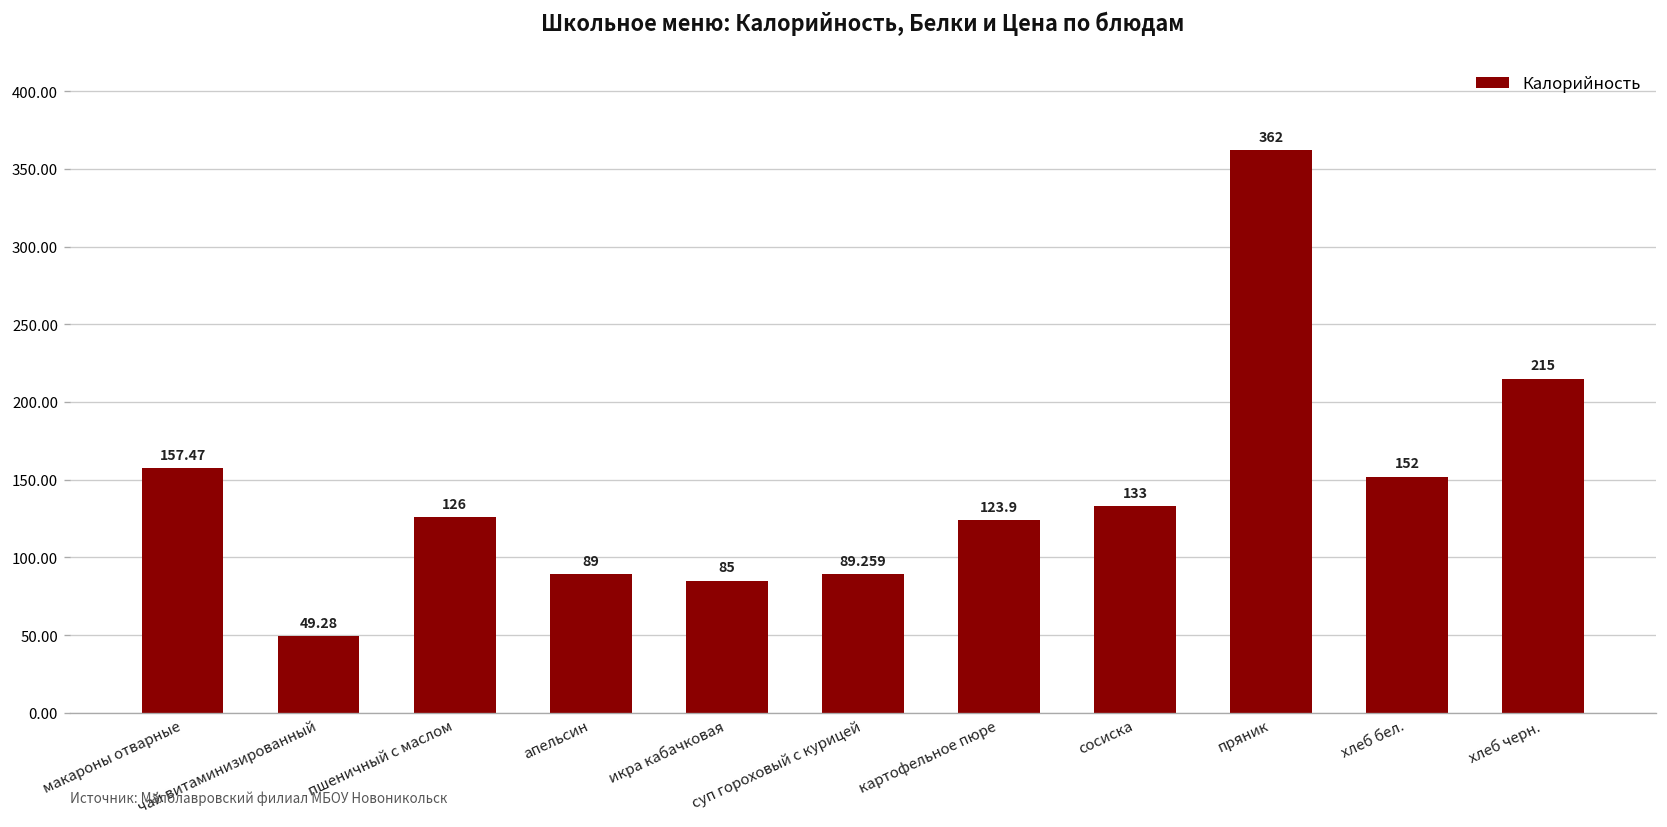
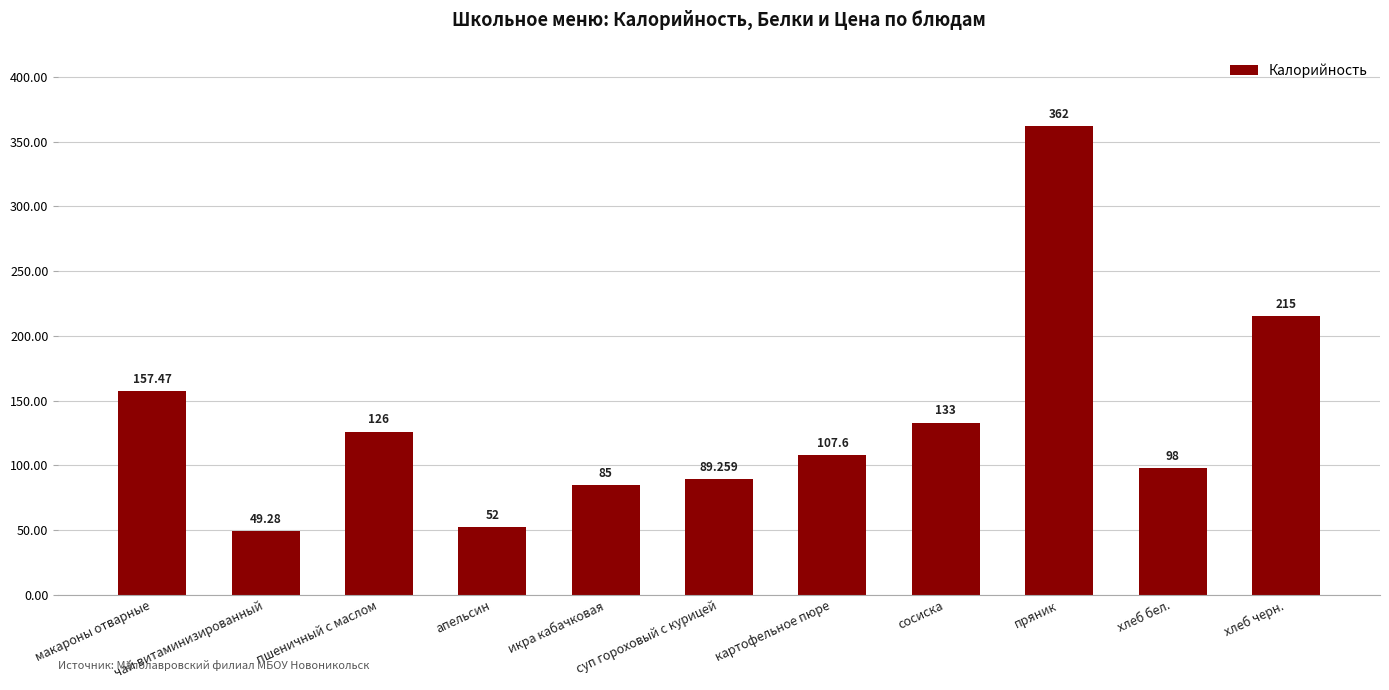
  {
    "макароны отварные": 157.47,
    "чай витаминизированный": 49.28,
    "пшеничный с маслом": 126,
-   "апельсин": 89,
+   "апельсин": 52,
    "икра кабачковая": 85,
    "суп гороховый с курицей": 89.259,
-   "картофельное пюре": 123.9,
+   "картофельное пюре": 107.6,
    "сосиска": 133,
    "пряник": 362,
-   "хлеб бел.": 152,
+   "хлеб бел.": 98,
    "хлеб черн.": 215
  }
